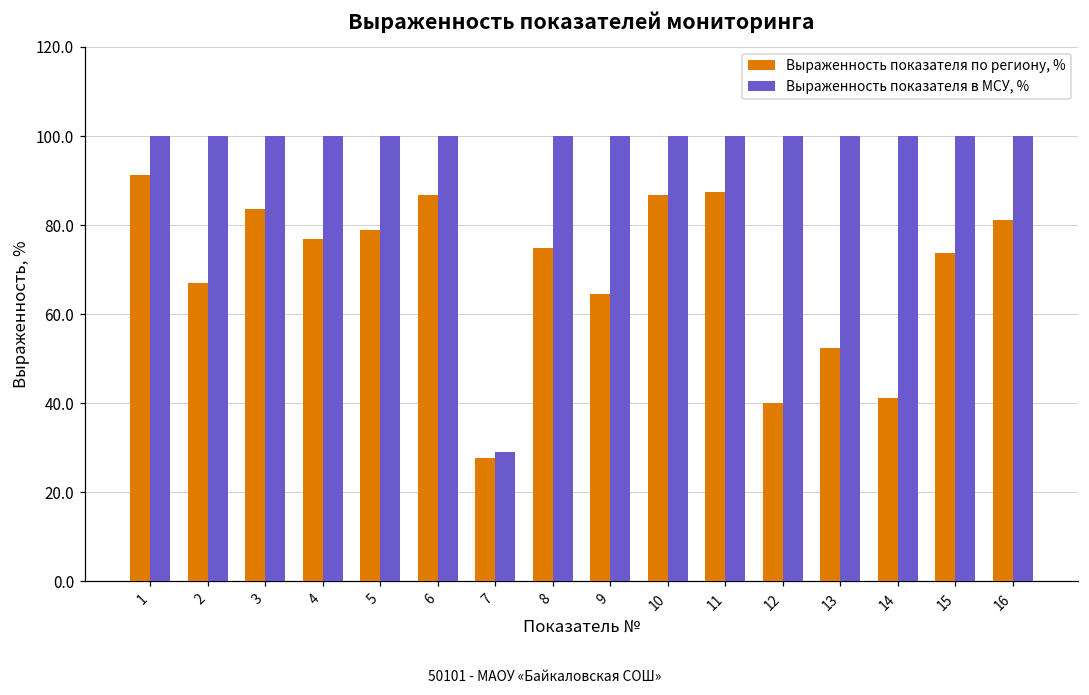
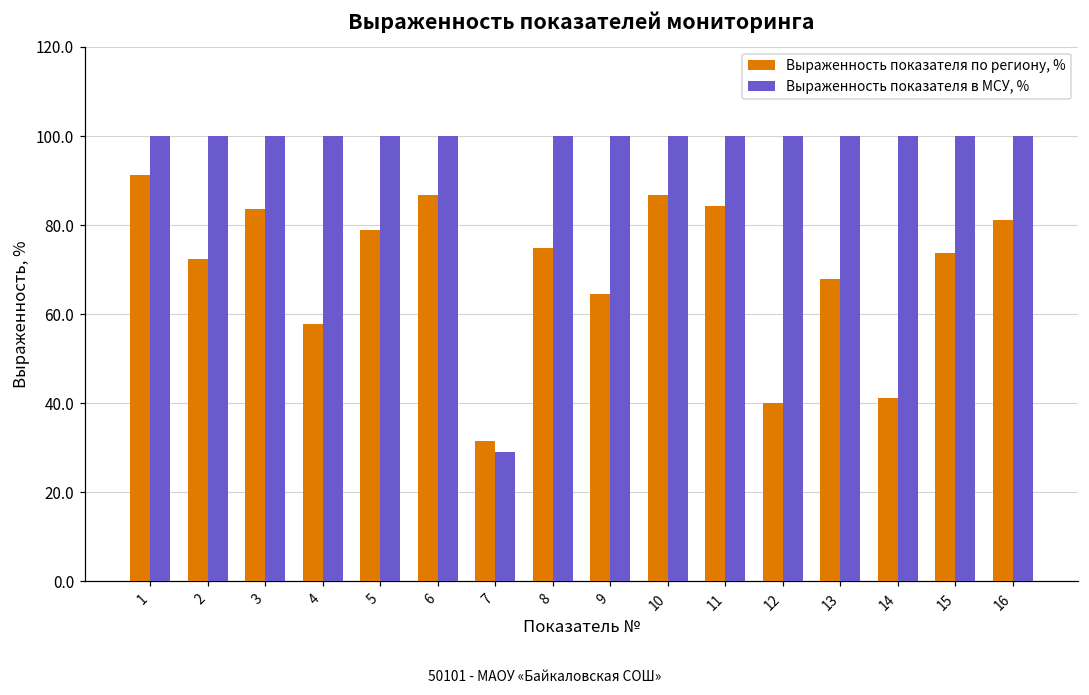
  {
    "Выраженность показателя по региону, %": {
      "1": 91,
-     "2": 67,
+     "2": 72,
      "3": 84,
-     "4": 77,
+     "4": 58,
      "5": 79,
      "6": 87,
-     "7": 28,
+     "7": 31,
      "8": 75,
      "9": 64,
      "10": 87,
-     "11": 87,
+     "11": 84,
      "12": 40,
-     "13": 52,
+     "13": 68,
      "14": 41,
      "15": 74,
      "16": 81
    },
    "Выраженность показателя в МСУ, %": {
      "1": 100,
      "2": 100,
      "3": 100,
      "4": 100,
      "5": 100,
      "6": 100,
      "7": 29,
      "8": 100,
      "9": 100,
      "10": 100,
      "11": 100,
      "12": 100,
      "13": 100,
      "14": 100,
      "15": 100,
      "16": 100
    }
  }
